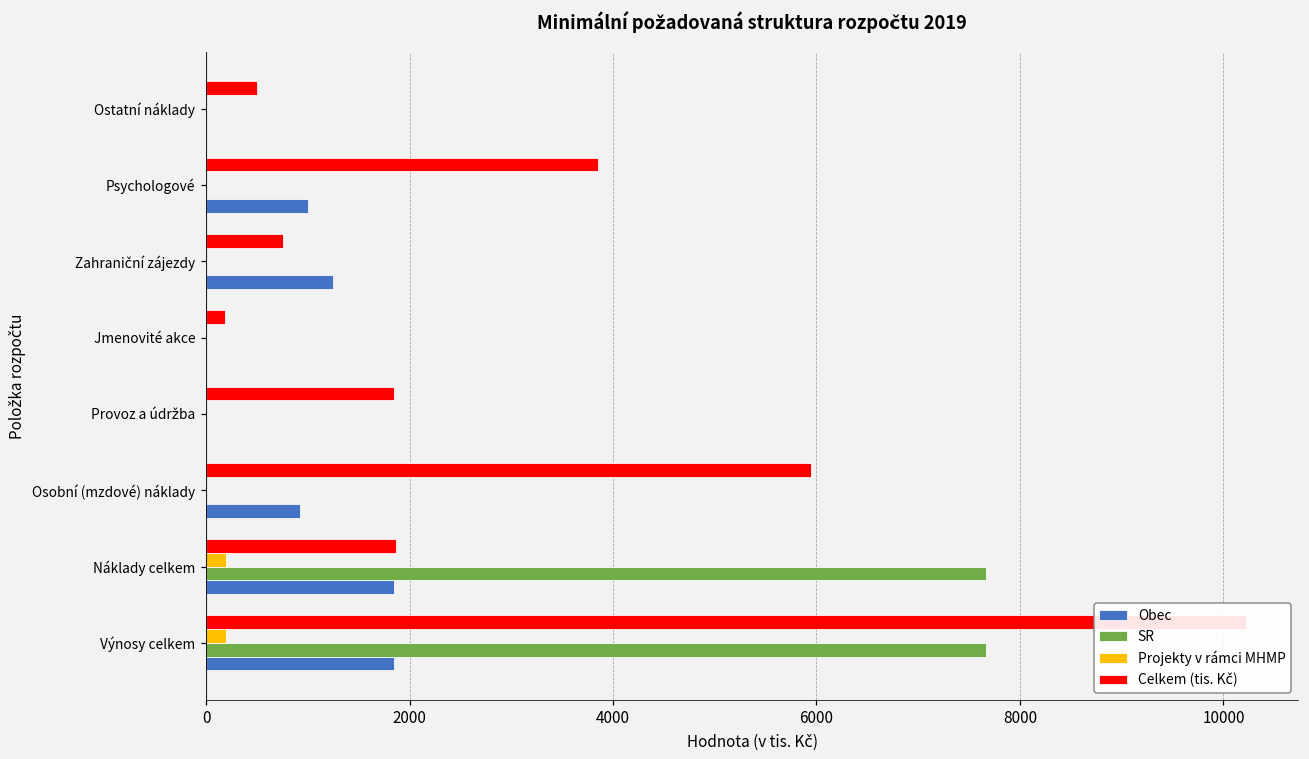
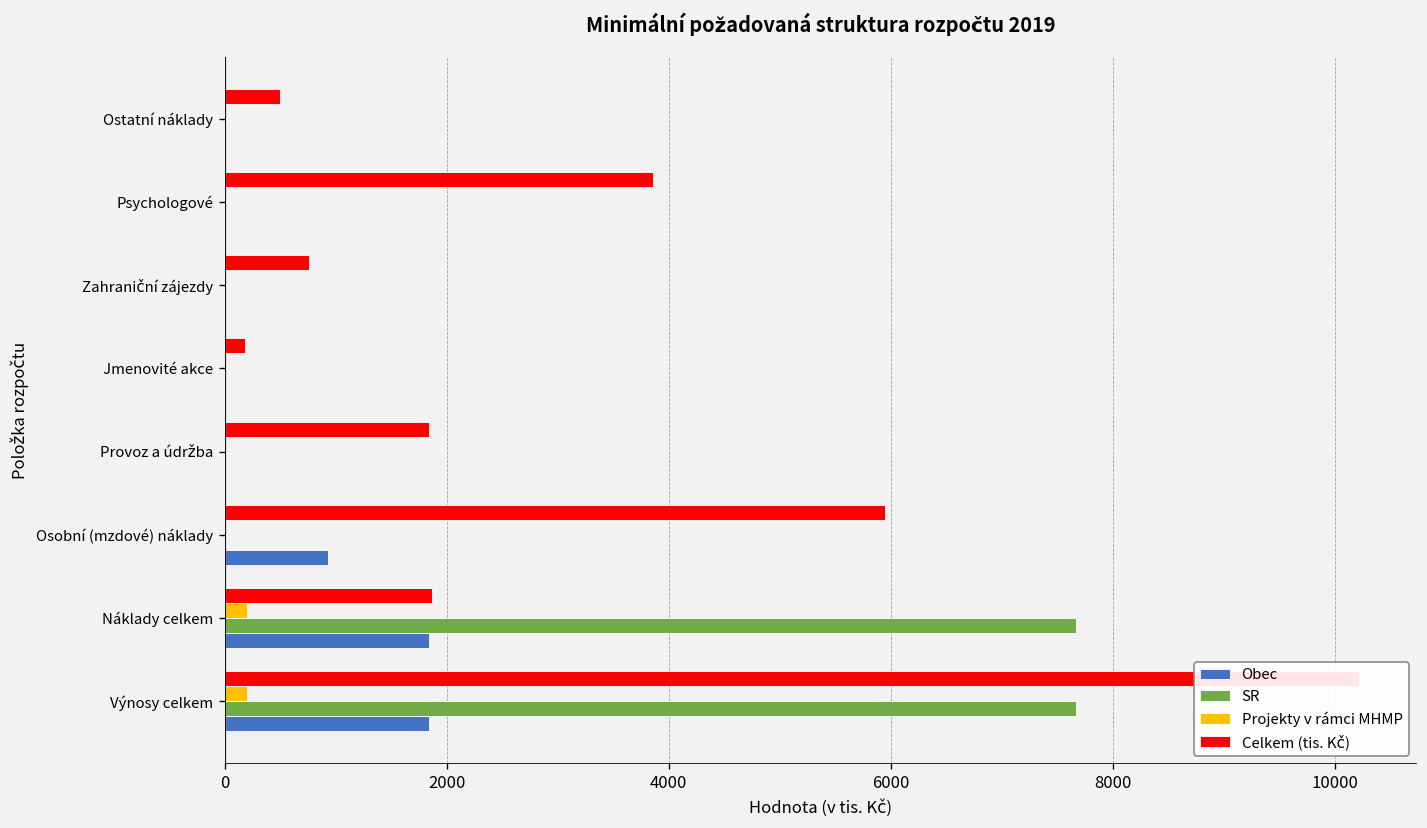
  {
    "Obec": {
      "Ostatní náklady": 0,
-     "Psychologové": 1000,
-     "Zahraniční zájezdy": 1300,
+     "Psychologové": 0,
+     "Zahraniční zájezdy": 0,
      "Jmenovité akce": 0,
      "Provoz a údržba": 0,
      "Osobní (mzdové) náklady": 900,
      "Náklady celkem": 1800,
      "Výnosy celkem": 1800
    },
    "SR": {
      "Ostatní náklady": 0,
      "Psychologové": 0,
      "Zahraniční zájezdy": 0,
      "Jmenovité akce": 0,
      "Provoz a údržba": 0,
      "Osobní (mzdové) náklady": 0,
      "Náklady celkem": 7700,
      "Výnosy celkem": 7700
    },
    "Projekty v rámci MHMP": {
      "Ostatní náklady": 0,
      "Psychologové": 0,
      "Zahraniční zájezdy": 0,
      "Jmenovité akce": 0,
      "Provoz a údržba": 0,
      "Osobní (mzdové) náklady": 0,
      "Náklady celkem": 200,
      "Výnosy celkem": 200
    },
    "Celkem (tis. Kč)": {
      "Ostatní náklady": 500,
      "Psychologové": 3900,
      "Zahraniční zájezdy": 800,
      "Jmenovité akce": 200,
      "Provoz a údržba": 1800,
      "Osobní (mzdové) náklady": 5900,
      "Náklady celkem": 1900
    }
  }
